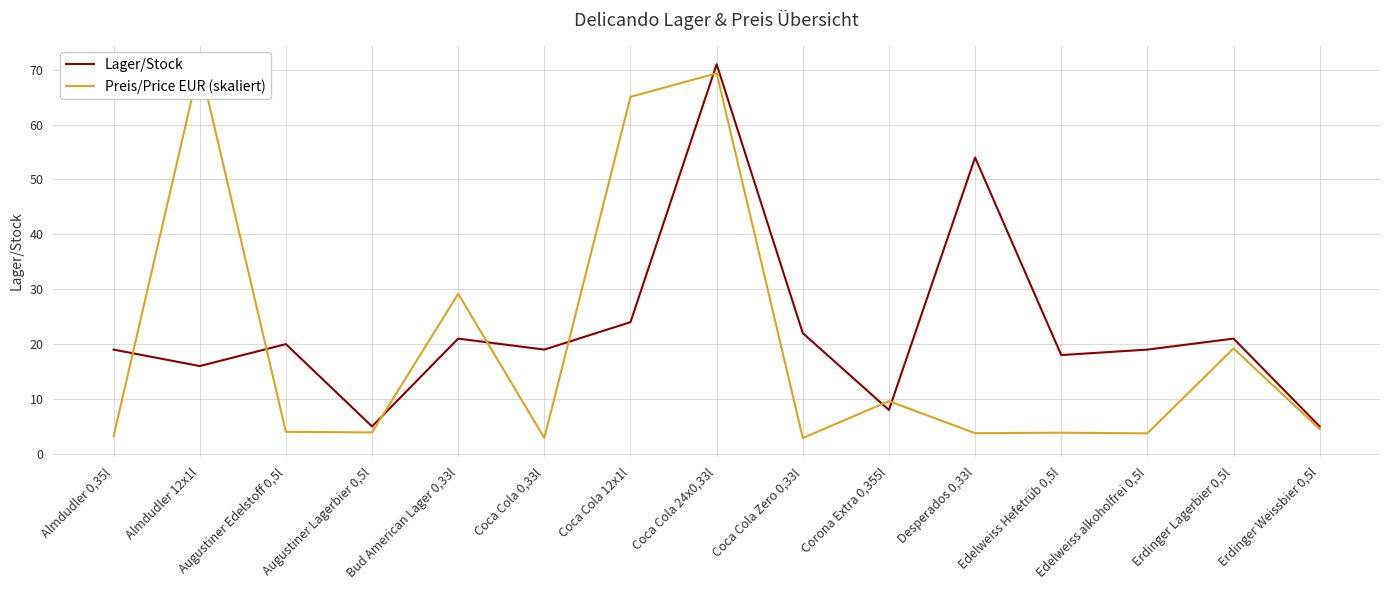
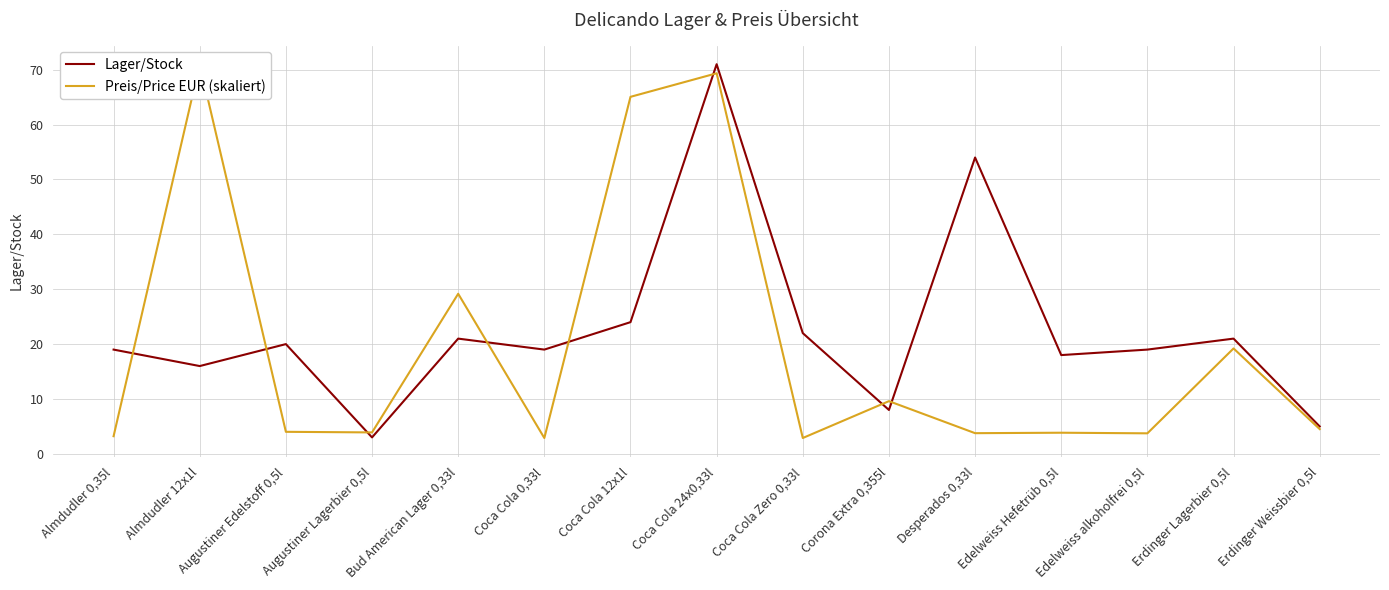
  {
    "Lager/Stock": {
      "Almdudler 0,35l": 19,
      "Almdudler 12x1l": 16,
      "Augustiner Edelstoff 0,5l": 20,
-     "Augustiner Lagerbier 0,5l": 5,
+     "Augustiner Lagerbier 0,5l": 3,
      "Bud American Lager 0,33l": 21,
      "Coca Cola 0,33l": 19,
      "Coca Cola 12x1l": 24,
      "Coca Cola 24x0,33l": 71,
      "Coca Cola Zero 0,33l": 22,
      "Corona Extra 0,355l": 8,
      "Desperados 0,33l": 54,
      "Edelweiss Hefetrüb 0,5l": 18,
      "Edelweiss alkoholfrei 0,5l": 19,
      "Erdinger Lagerbier 0,5l": 21,
      "Erdinger Weissbier 0,5l": 5
    },
    "Preis/Price EUR (skaliert)": {
      "Almdudler 0,35l": 3,
      "Augustiner Edelstoff 0,5l": 4,
      "Augustiner Lagerbier 0,5l": 4,
      "Bud American Lager 0,33l": 29,
      "Coca Cola 0,33l": 3,
      "Coca Cola 12x1l": 65,
      "Coca Cola 24x0,33l": 69,
      "Coca Cola Zero 0,33l": 3,
      "Corona Extra 0,355l": 10,
      "Desperados 0,33l": 4,
      "Edelweiss Hefetrüb 0,5l": 4,
      "Edelweiss alkoholfrei 0,5l": 4,
      "Erdinger Lagerbier 0,5l": 19,
      "Erdinger Weissbier 0,5l": 5
    }
  }
